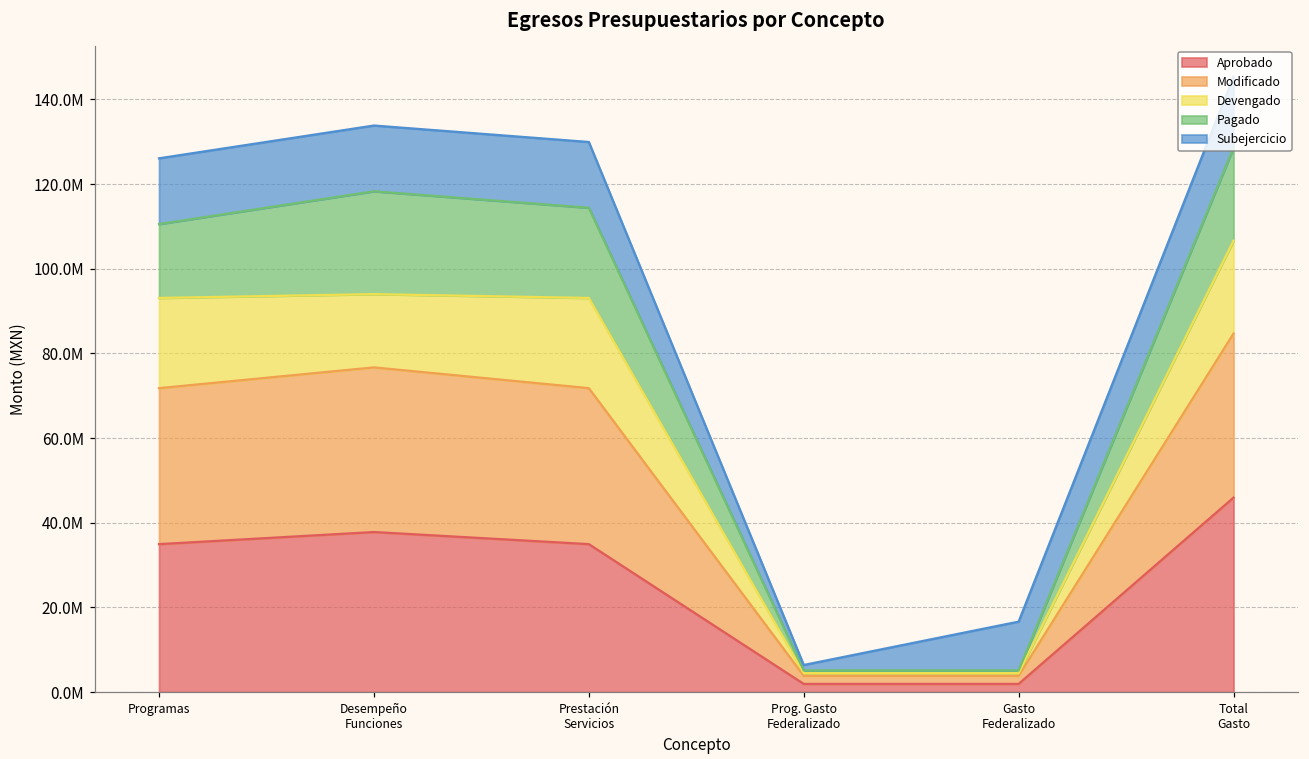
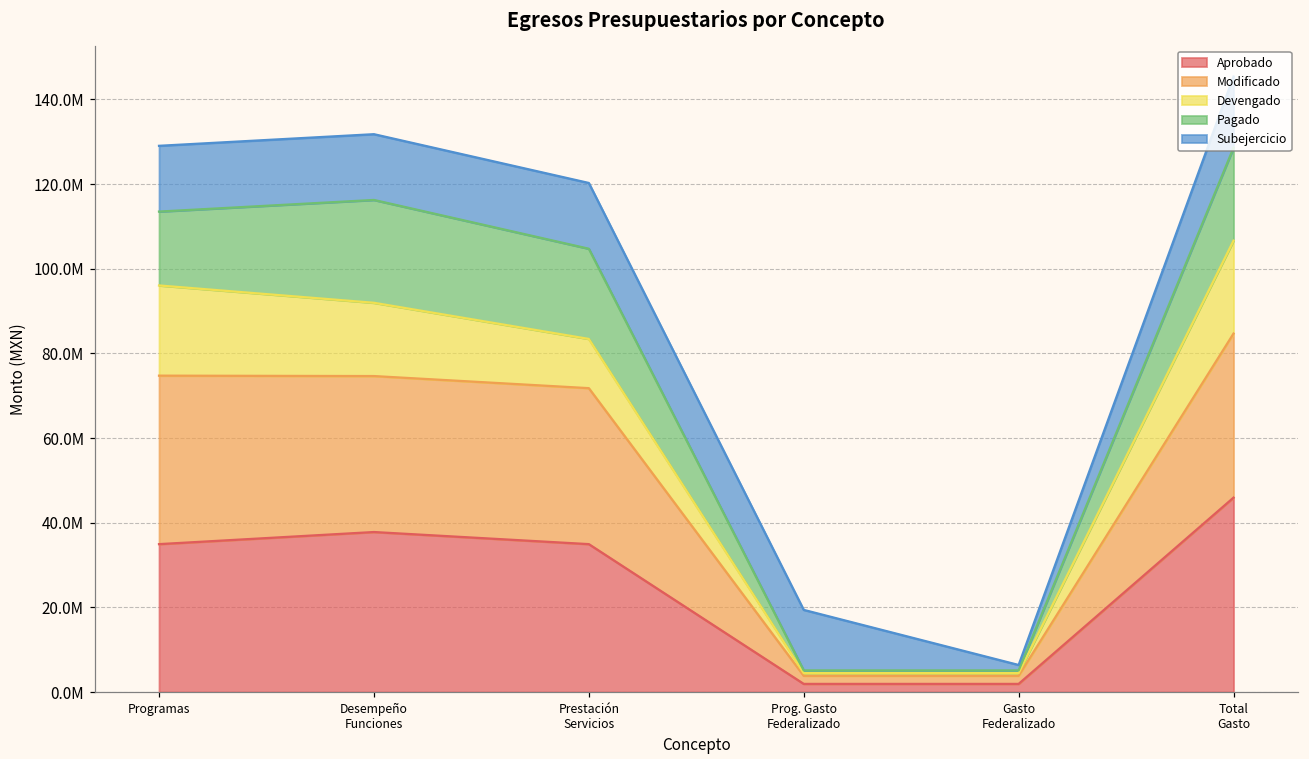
  {
    "Aprobado": {
      "Programas": 35000000,
      "Desempeño Funciones": 38000000,
      "Prestación Servicios": 35000000,
      "Prog. Gasto Federalizado": 2000000,
      "Gasto Federalizado": 2000000,
      "Total Gasto": 46000000
    },
    "Modificado": {
-     "Programas": 37000000,
-     "Desempeño Funciones": 39000000,
+     "Programas": 40000000,
+     "Desempeño Funciones": 37000000,
      "Prestación Servicios": 37000000,
      "Total Gasto": 39000000
    },
    "Devengado": {
      "Programas": 21000000,
      "Desempeño Funciones": 17000000,
-     "Prestación Servicios": 21000000,
+     "Prestación Servicios": 12000000,
      "Total Gasto": 22000000
    },
    "Pagado": {
      "Programas": 17000000,
      "Desempeño Funciones": 24000000,
      "Prestación Servicios": 21000000,
      "Total Gasto": 22000000
    },
    "Subejercicio": {
      "Programas": 16000000,
      "Desempeño Funciones": 16000000,
      "Prestación Servicios": 16000000,
-     "Prog. Gasto Federalizado": 1000000,
-     "Gasto Federalizado": 12000000
+     "Prog. Gasto Federalizado": 14000000,
+     "Gasto Federalizado": 1000000
    }
  }
